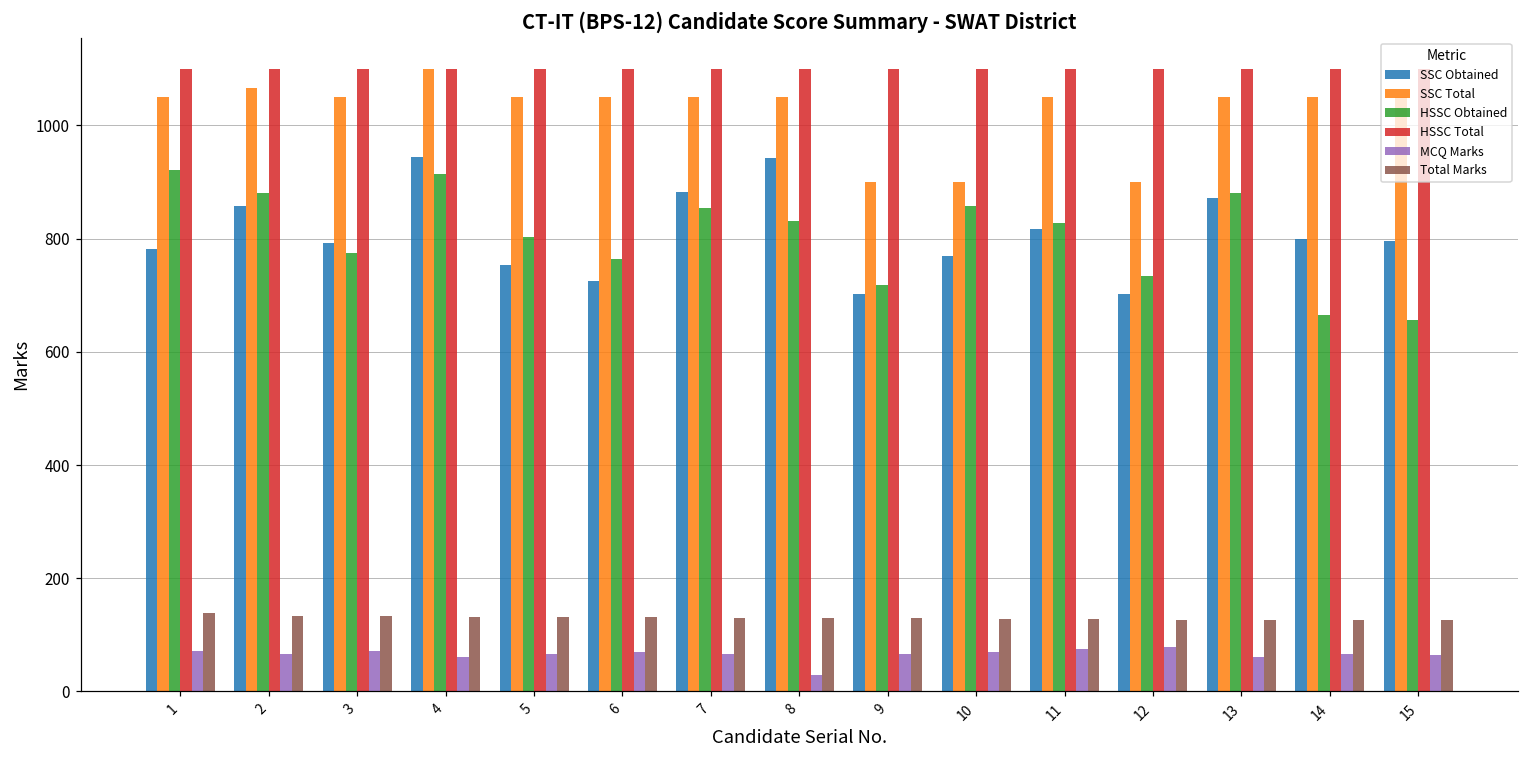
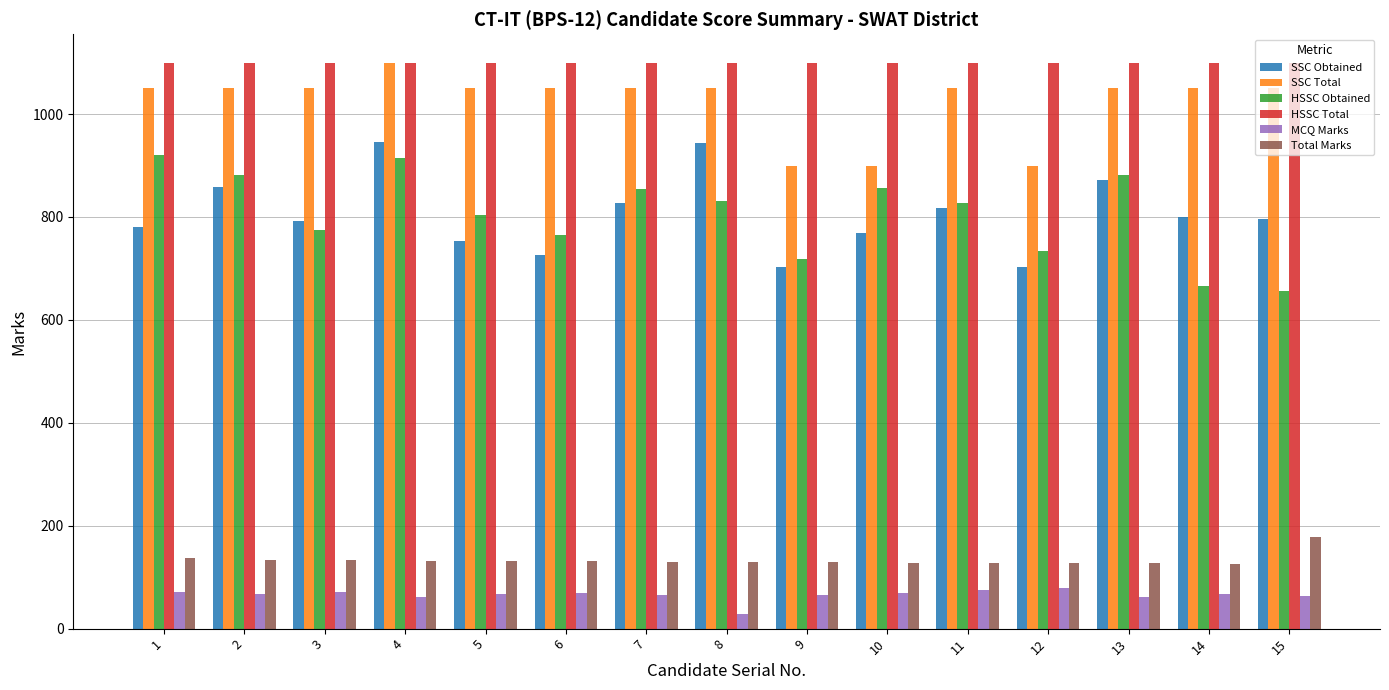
  {
    "SSC Obtained": {
      "1": 780,
      "2": 860,
      "3": 790,
      "4": 950,
      "5": 750,
      "6": 730,
-     "7": 880,
+     "7": 830,
      "8": 940,
      "9": 700,
      "10": 770,
      "11": 820,
      "12": 700,
      "13": 870,
      "14": 800,
      "15": 800
    },
    "SSC Total": {
      "1": 1050,
-     "2": 1070,
+     "2": 1050,
      "3": 1050,
      "4": 1100,
      "5": 1050,
      "6": 1050,
      "7": 1050,
      "8": 1050,
      "9": 900,
      "10": 900,
      "11": 1050,
      "12": 900,
      "13": 1050,
      "14": 1050
    },
    "HSSC Obtained": {
      "1": 920,
      "2": 880,
      "3": 780,
      "4": 920,
      "5": 800,
      "6": 760,
      "7": 850,
      "8": 830,
      "9": 720,
      "10": 860,
      "11": 830,
      "12": 730,
      "13": 880,
      "14": 670,
      "15": 660
    },
    "HSSC Total": {
      "1": 1100,
      "2": 1100,
      "3": 1100,
      "4": 1100,
      "5": 1100,
      "6": 1100,
      "7": 1100,
      "8": 1100,
      "9": 1100,
      "10": 1100,
      "11": 1100,
      "12": 1100,
      "13": 1100,
      "14": 1100
    },
    "MCQ Marks": {
      "1": 70,
      "2": 70,
      "3": 70,
      "4": 60,
      "5": 70,
      "6": 70,
      "7": 70,
      "8": 30,
      "9": 70,
      "10": 70,
      "11": 80,
      "12": 80,
      "13": 60,
      "14": 70,
      "15": 60
    },
    "Total Marks": {
      "1": 140,
      "2": 130,
      "3": 130,
      "4": 130,
      "5": 130,
      "6": 130,
      "7": 130,
      "8": 130,
      "9": 130,
      "10": 130,
      "11": 130,
      "12": 130,
      "13": 130,
      "14": 130,
-     "15": 130
+     "15": 180
    }
  }
